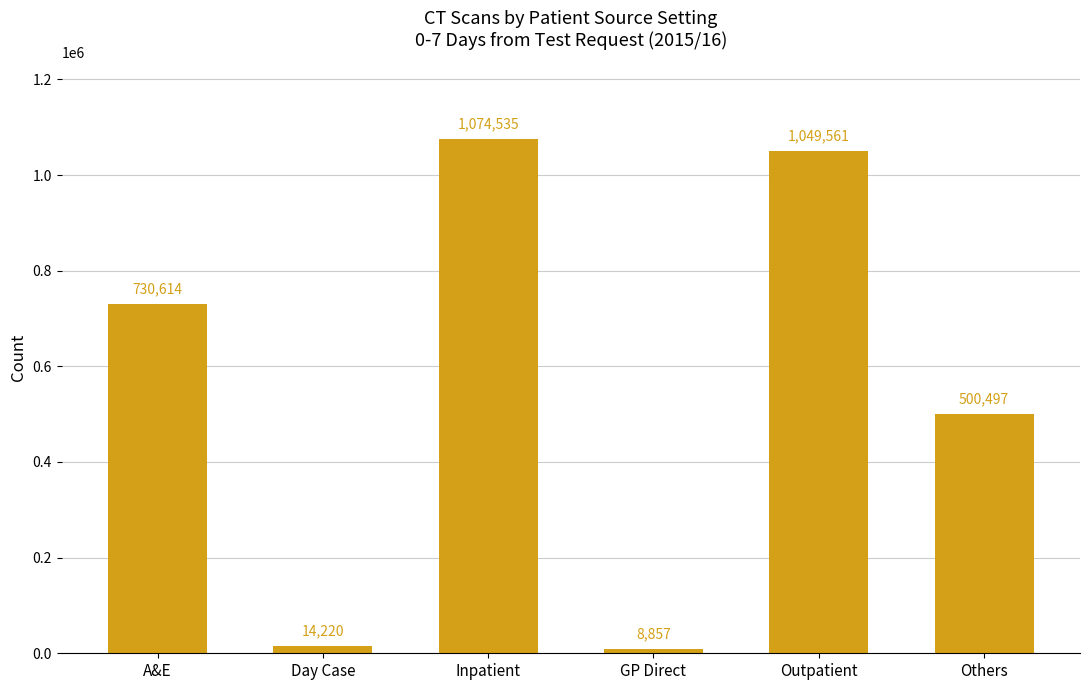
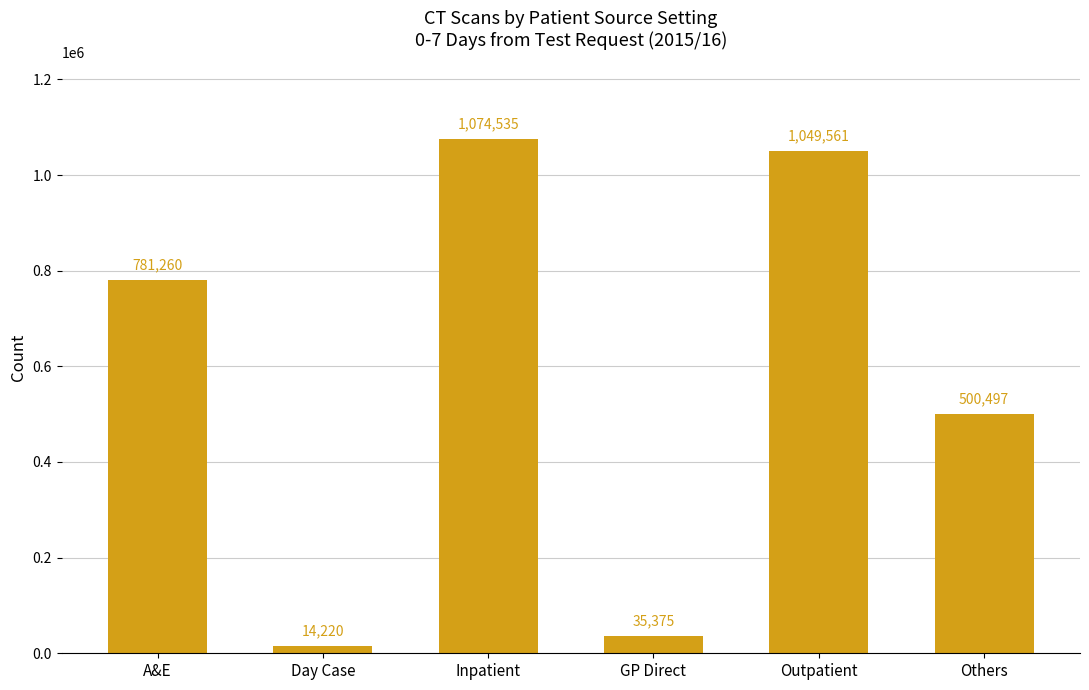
  {
-   "A&E": "730,614",
+   "A&E": "781,260",
    "Day Case": "14,220",
    "Inpatient": "1,074,535",
-   "GP Direct": "8,857",
+   "GP Direct": "35,375",
    "Outpatient": "1,049,561",
    "Others": "500,497"
  }
